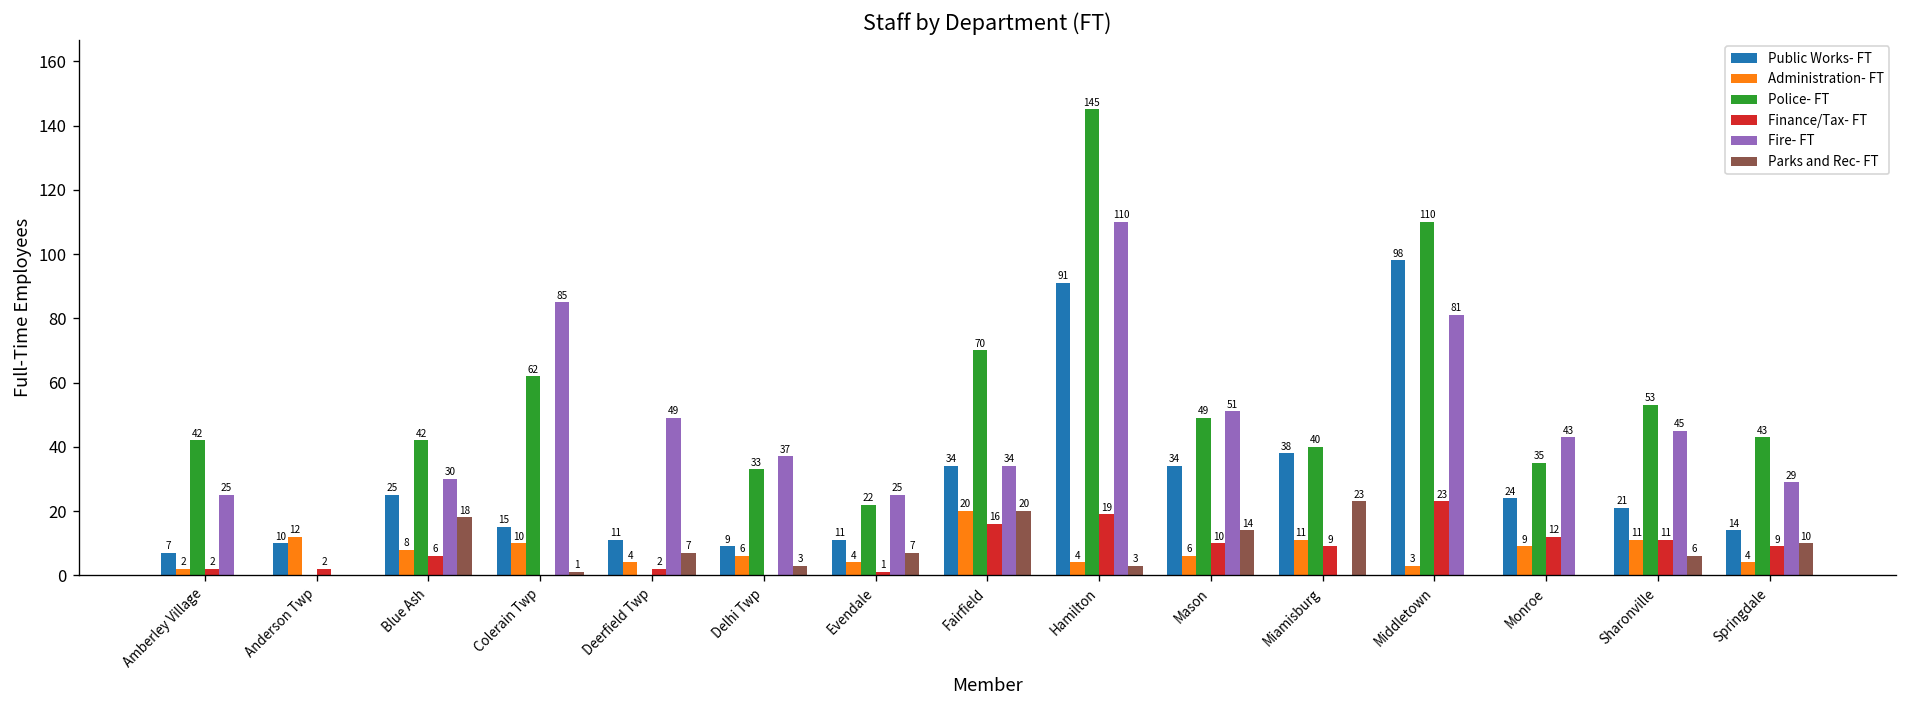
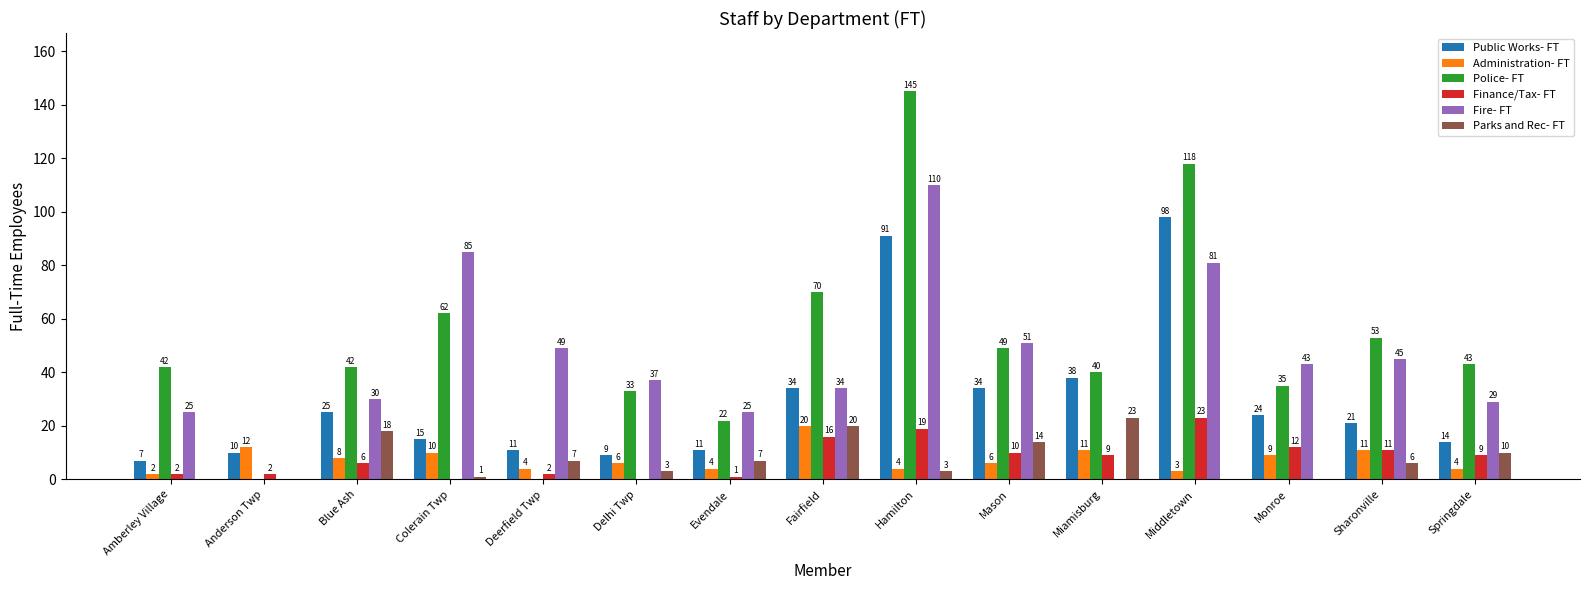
  {
    "Public Works- FT": {
      "Amberley Village": 7,
      "Anderson Twp": 10,
      "Blue Ash": 25,
      "Colerain Twp": 15,
      "Deerfield Twp": 11,
      "Delhi Twp": 9,
      "Evendale": 11,
      "Fairfield": 34,
      "Hamilton": 91,
      "Mason": 34,
      "Miamisburg": 38,
      "Middletown": 98,
      "Monroe": 24,
      "Sharonville": 21,
      "Springdale": 14
    },
    "Administration- FT": {
      "Amberley Village": 2,
      "Anderson Twp": 12,
      "Blue Ash": 8,
      "Colerain Twp": 10,
      "Deerfield Twp": 4,
      "Delhi Twp": 6,
      "Evendale": 4,
      "Fairfield": 20,
      "Hamilton": 4,
      "Mason": 6,
      "Miamisburg": 11,
      "Middletown": 3,
      "Monroe": 9,
      "Sharonville": 11,
      "Springdale": 4
    },
    "Police- FT": {
      "Amberley Village": 42,
      "Blue Ash": 42,
      "Colerain Twp": 62,
      "Delhi Twp": 33,
      "Evendale": 22,
      "Fairfield": 70,
      "Hamilton": 145,
      "Mason": 49,
      "Miamisburg": 40,
-     "Middletown": 110,
+     "Middletown": 118,
      "Monroe": 35,
      "Sharonville": 53,
      "Springdale": 43
    },
    "Finance/Tax- FT": {
      "Amberley Village": 2,
      "Anderson Twp": 2,
      "Blue Ash": 6,
      "Deerfield Twp": 2,
      "Evendale": 1,
      "Fairfield": 16,
      "Hamilton": 19,
      "Mason": 10,
      "Miamisburg": 9,
      "Middletown": 23,
      "Monroe": 12,
      "Sharonville": 11,
      "Springdale": 9
    },
    "Fire- FT": {
      "Amberley Village": 25,
      "Blue Ash": 30,
      "Colerain Twp": 85,
      "Deerfield Twp": 49,
      "Delhi Twp": 37,
      "Evendale": 25,
      "Fairfield": 34,
      "Hamilton": 110,
      "Mason": 51,
      "Middletown": 81,
      "Monroe": 43,
      "Sharonville": 45,
      "Springdale": 29
    },
    "Parks and Rec- FT": {
      "Blue Ash": 18,
      "Colerain Twp": 1,
      "Deerfield Twp": 7,
      "Delhi Twp": 3,
      "Evendale": 7,
      "Fairfield": 20,
      "Hamilton": 3,
      "Mason": 14,
      "Miamisburg": 23,
      "Sharonville": 6,
      "Springdale": 10
    }
  }
